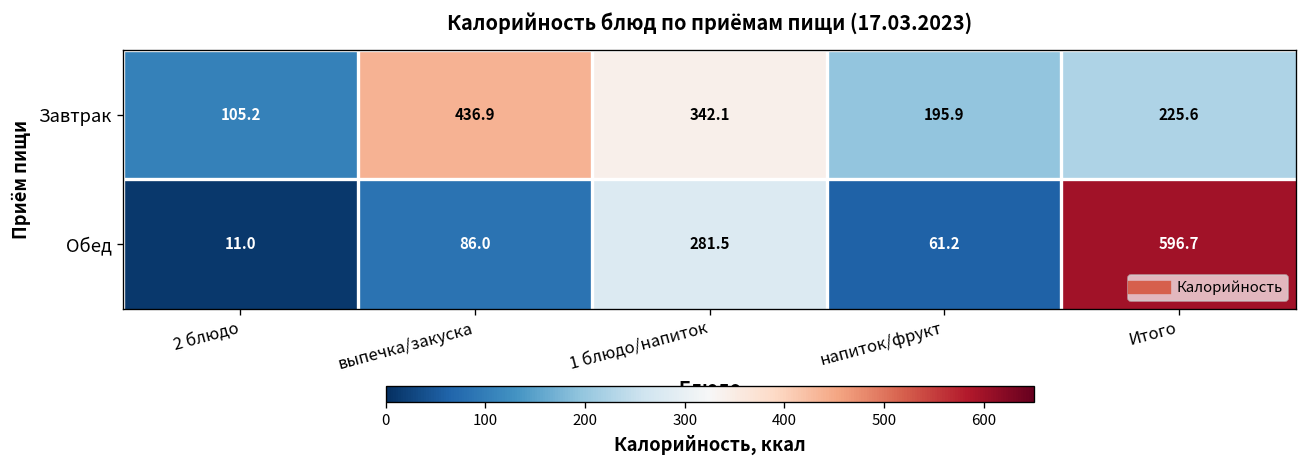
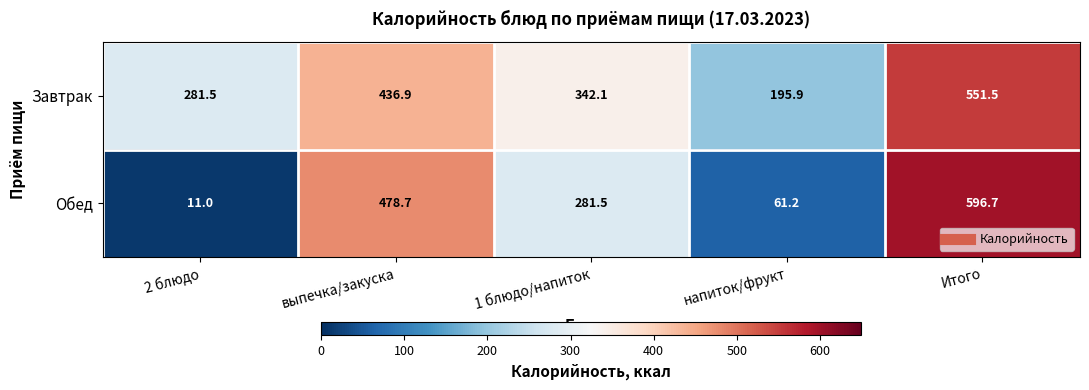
  {
    "Завтрак": {
-     "2 блюдо": 105.2,
+     "2 блюдо": 281.5,
      "выпечка/закуска": 436.9,
      "1 блюдо/напиток": 342.1,
      "напиток/фрукт": 195.9,
-     "Итого": 225.6
+     "Итого": 551.5
    },
    "Обед": {
      "2 блюдо": 11.0,
-     "выпечка/закуска": 86.0,
+     "выпечка/закуска": 478.7,
      "1 блюдо/напиток": 281.5,
      "напиток/фрукт": 61.2,
      "Итого": 596.7
    }
  }
